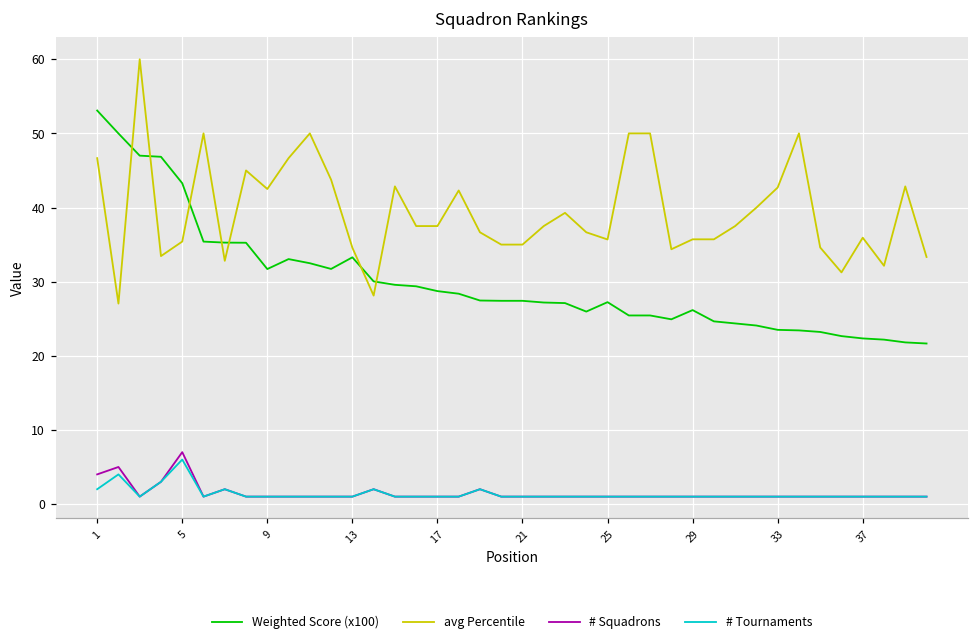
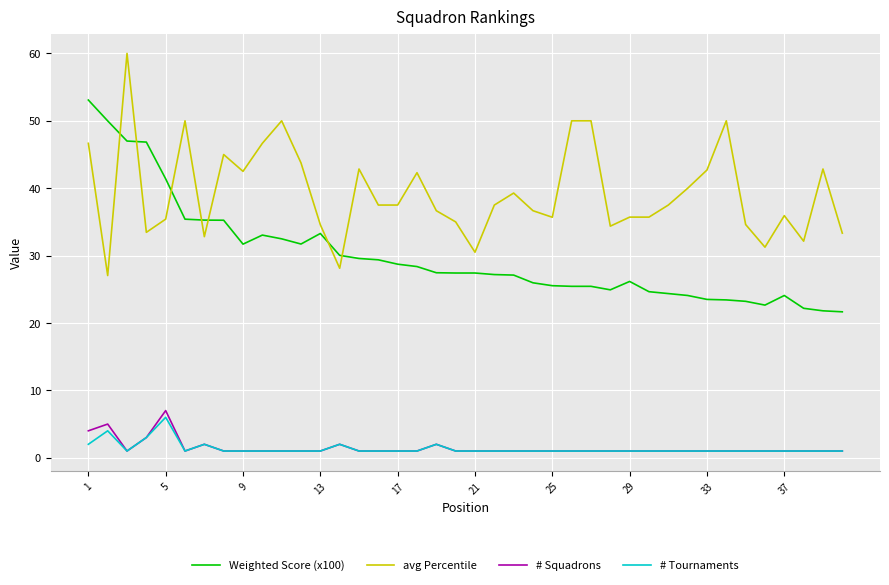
  {
    "Weighted Score (x100)": {
      "1": 53,
-     "5": 43,
+     "5": 41,
      "9": 32,
      "13": 33,
      "17": 29,
      "21": 27,
-     "25": 27,
+     "25": 26,
      "29": 26,
      "33": 23,
-     "37": 22
+     "37": 24
    },
    "avg Percentile": {
      "1": 47,
      "5": 35,
      "9": 43,
      "13": 35,
      "17": 38,
-     "21": 35,
+     "21": 31,
      "25": 36,
      "29": 36,
      "33": 43,
      "37": 36
    },
    "# Squadrons": {
      "1": 4,
      "5": 7
    },
    "# Tournaments": {
      "1": 2,
      "5": 6
    }
  }
